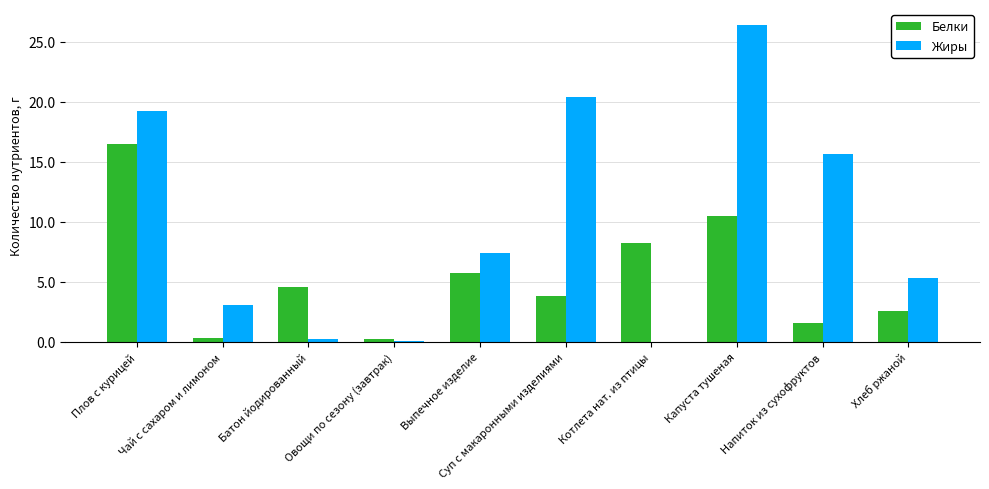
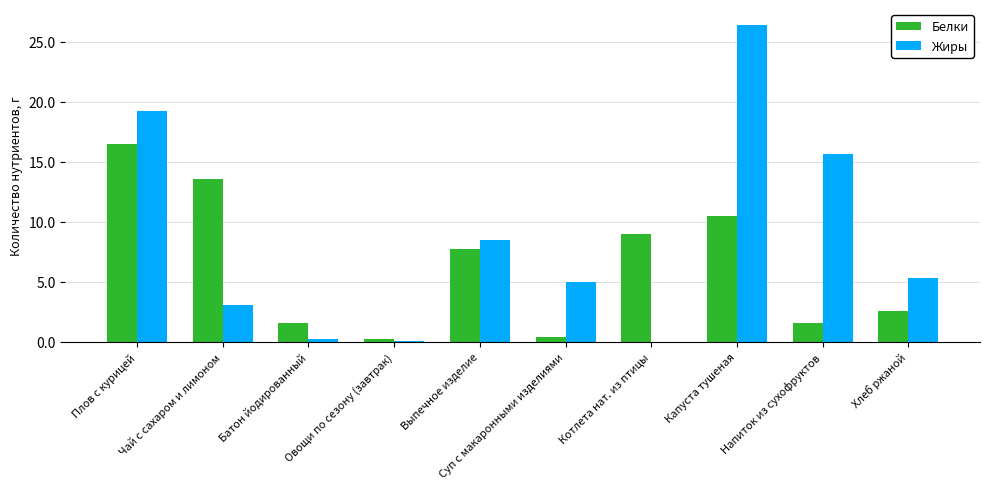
  {
    "Белки": {
      "Плов с курицей": 16.5,
-     "Чай с сахаром и лимоном": 0.3,
-     "Батон йодированный": 4.6,
-     "Выпечное изделие": 5.7,
-     "Суп с макаронными изделиями": 3.8,
-     "Котлета нат. из птицы": 8.2,
+     "Чай с сахаром и лимоном": 13.6,
+     "Батон йодированный": 1.6,
+     "Выпечное изделие": 7.7,
+     "Суп с макаронными изделиями": 0.4,
+     "Котлета нат. из птицы": 9.0,
      "Капуста тушеная": 10.5,
      "Напиток из сухофруктов": 1.6,
      "Хлеб ржаной": 2.6
    },
    "Жиры": {
      "Плов с курицей": 19.2,
      "Чай с сахаром и лимоном": 3.1,
-     "Выпечное изделие": 7.4,
-     "Суп с макаронными изделиями": 20.4,
+     "Выпечное изделие": 8.5,
+     "Суп с макаронными изделиями": 5.0,
      "Капуста тушеная": 26.4,
      "Напиток из сухофруктов": 15.7,
      "Хлеб ржаной": 5.3
    }
  }
